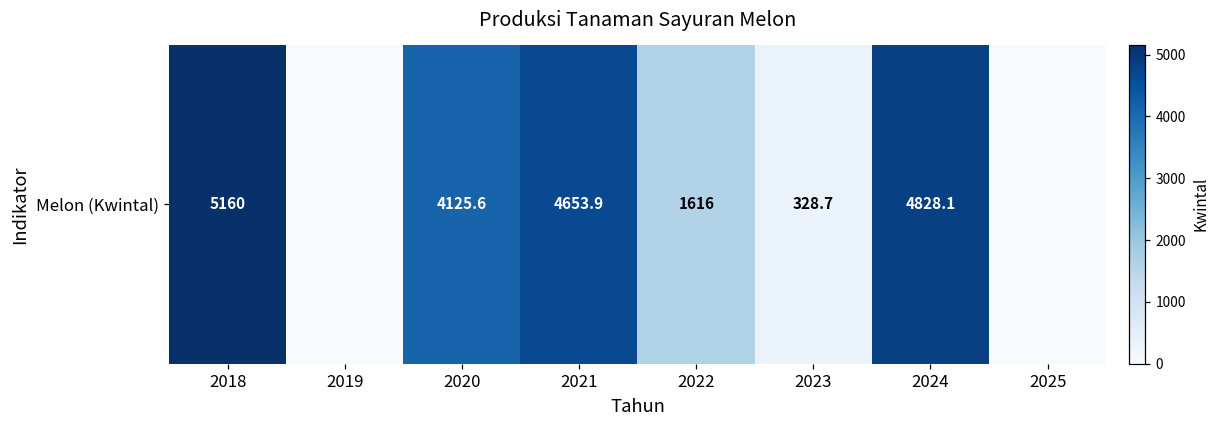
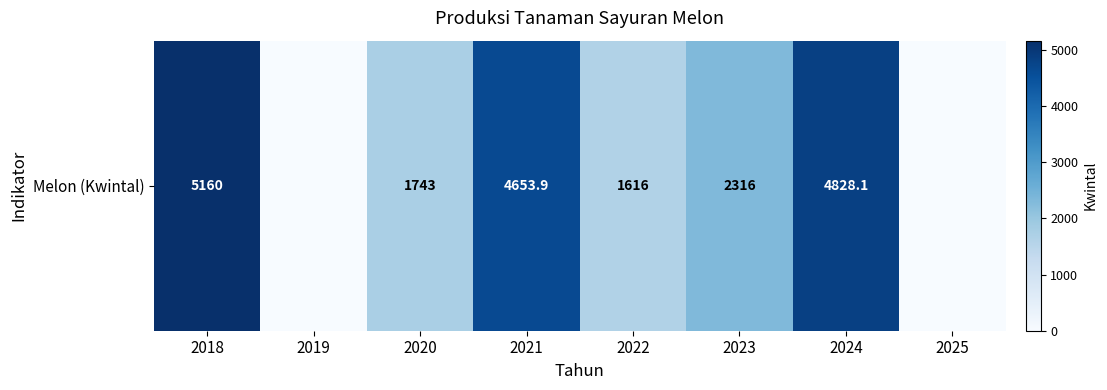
  {
    "Melon (Kwintal)": {
      "2018": 5160,
-     "2020": 4125.6,
+     "2020": 1743,
      "2021": 4653.9,
      "2022": 1616,
-     "2023": 328.7,
+     "2023": 2316,
      "2024": 4828.1
    }
  }
